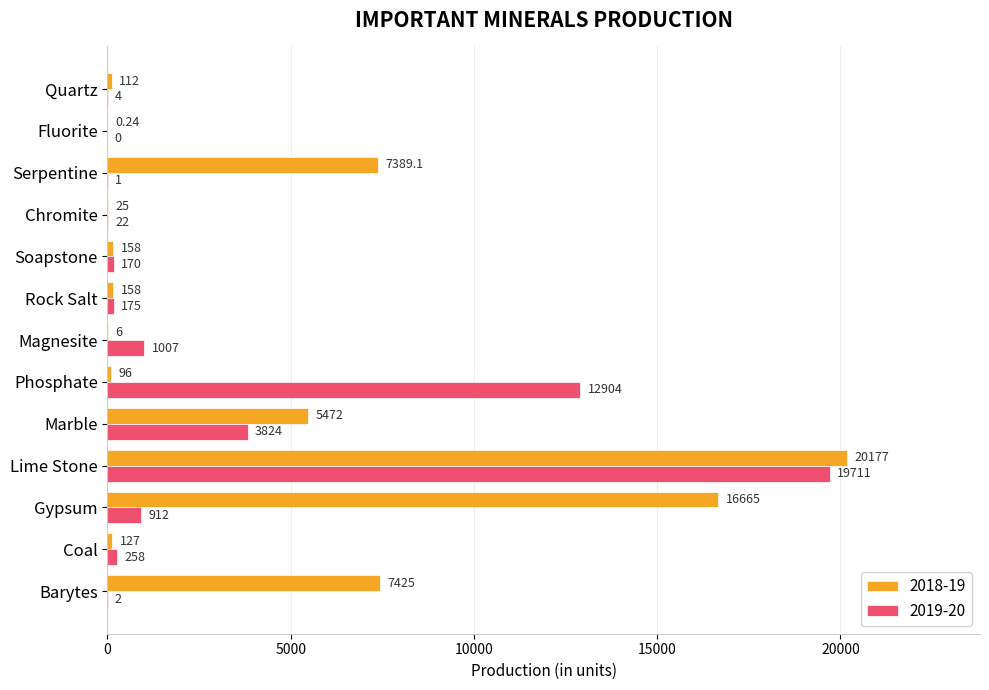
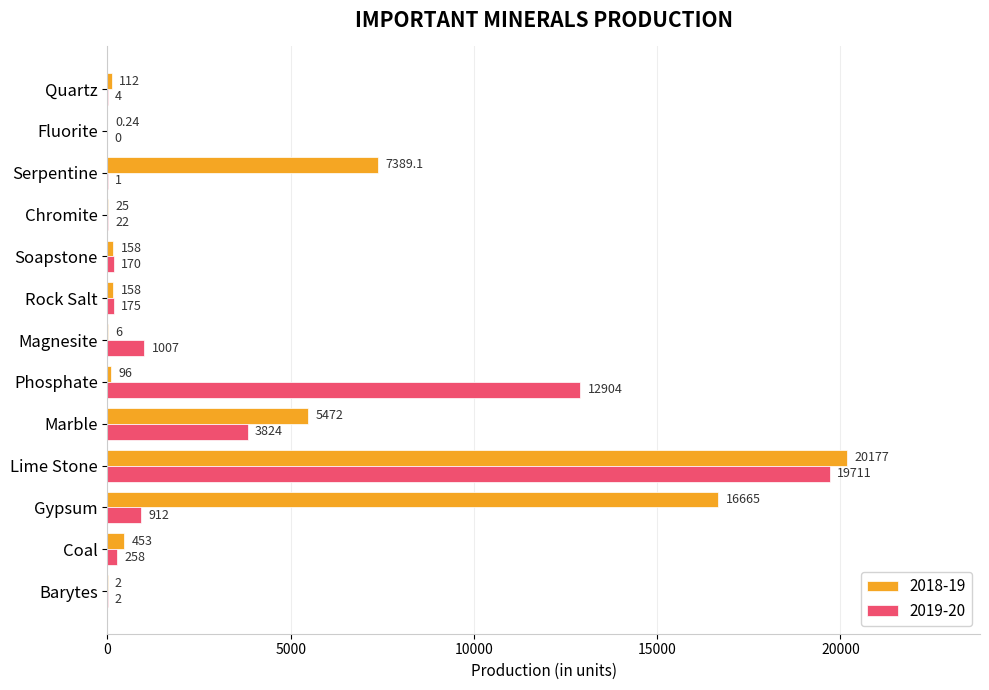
  {
    "2018-19": {
      "Quartz": 112,
      "Fluorite": 0.24,
      "Serpentine": 7389.1,
      "Chromite": 25,
      "Soapstone": 158,
      "Rock Salt": 158,
      "Magnesite": 6,
      "Phosphate": 96,
      "Marble": 5472,
      "Lime Stone": 20177,
      "Gypsum": 16665,
-     "Coal": 127,
-     "Barytes": 7425
+     "Coal": 453,
+     "Barytes": 2
    },
    "2019-20": {
      "Quartz": 4,
      "Fluorite": 0,
      "Serpentine": 1,
      "Chromite": 22,
      "Soapstone": 170,
      "Rock Salt": 175,
      "Magnesite": 1007,
      "Phosphate": 12904,
      "Marble": 3824,
      "Lime Stone": 19711,
      "Gypsum": 912,
      "Coal": 258,
      "Barytes": 2
    }
  }
